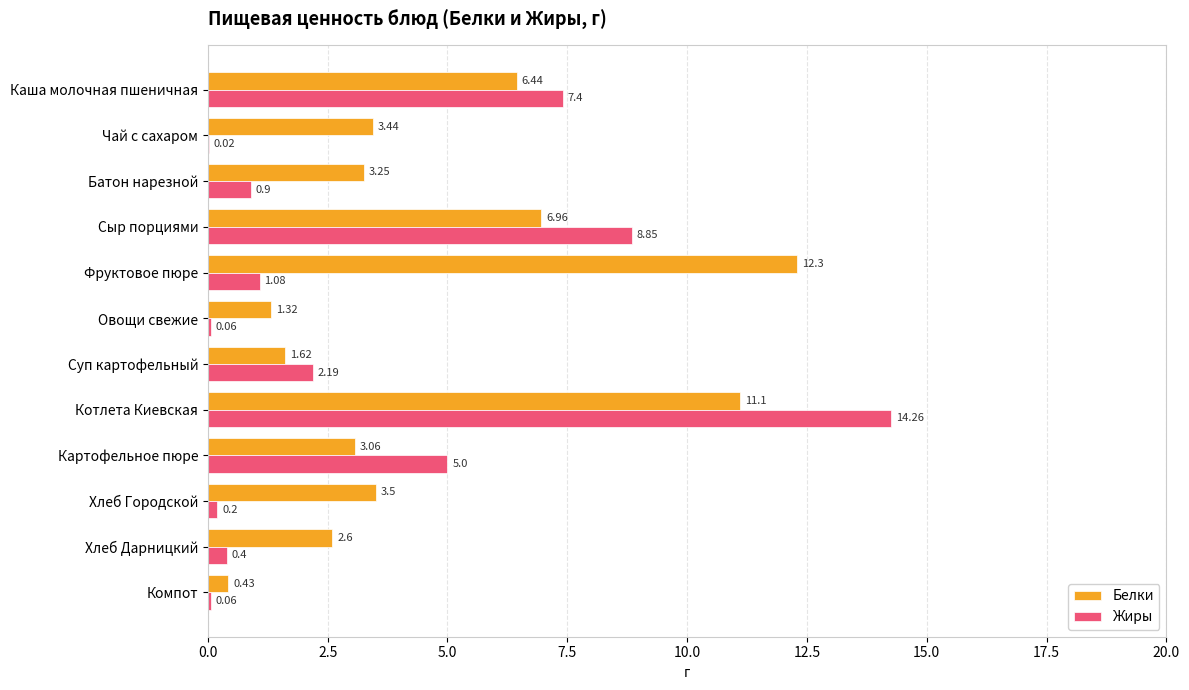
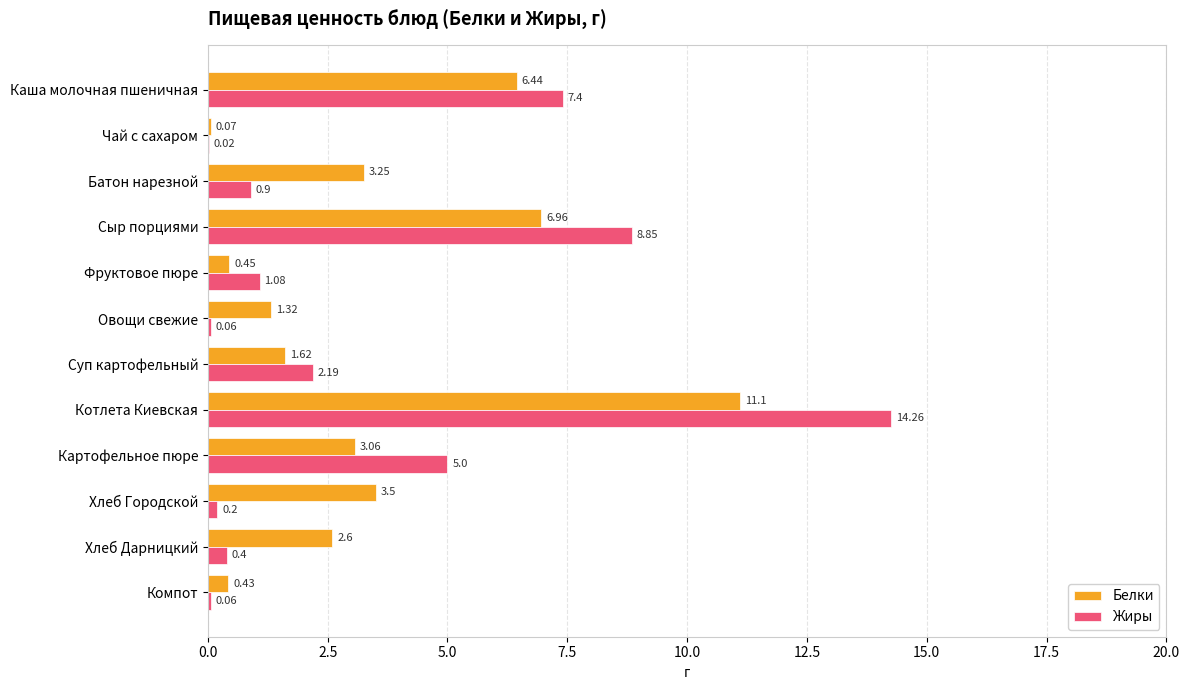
  {
    "Белки": {
      "Каша молочная пшеничная": 6.44,
-     "Чай с сахаром": 3.44,
+     "Чай с сахаром": 0.07,
      "Батон нарезной": 3.25,
      "Сыр порциями": 6.96,
-     "Фруктовое пюре": 12.3,
+     "Фруктовое пюре": 0.45,
      "Овощи свежие": 1.32,
      "Суп картофельный": 1.62,
      "Котлета Киевская": 11.1,
      "Картофельное пюре": 3.06,
      "Хлеб Городской": 3.5,
      "Хлеб Дарницкий": 2.6,
      "Компот": 0.43
    },
    "Жиры": {
      "Каша молочная пшеничная": 7.4,
      "Чай с сахаром": 0.02,
      "Батон нарезной": 0.9,
      "Сыр порциями": 8.85,
      "Фруктовое пюре": 1.08,
      "Овощи свежие": 0.06,
      "Суп картофельный": 2.19,
      "Котлета Киевская": 14.26,
      "Картофельное пюре": 5.0,
      "Хлеб Городской": 0.2,
      "Хлеб Дарницкий": 0.4,
      "Компот": 0.06
    }
  }
